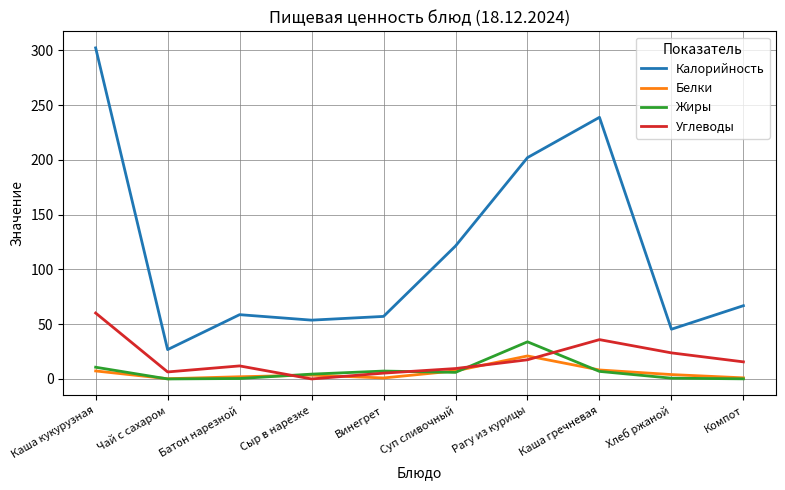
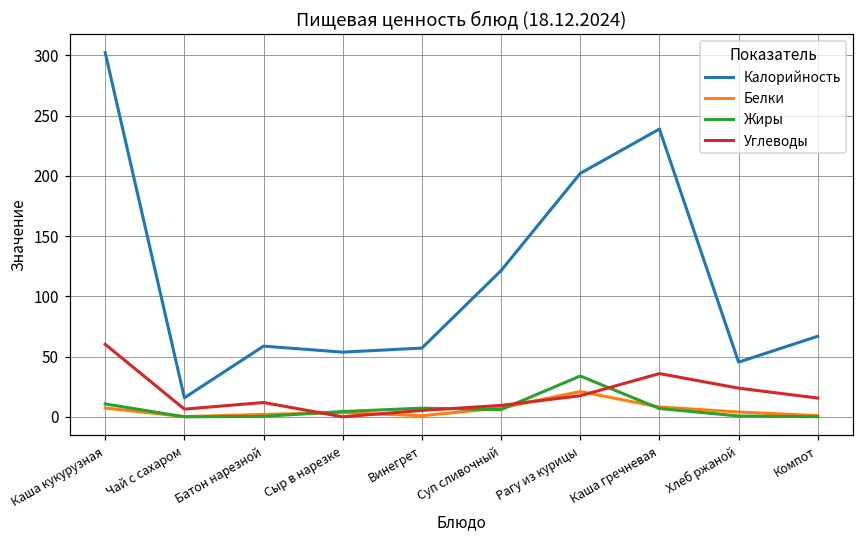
  {
    "Калорийность": {
      "Каша кукурузная": 302,
-     "Чай с сахаром": 27,
+     "Чай с сахаром": 16,
      "Батон нарезной": 59,
      "Сыр в нарезке": 54,
      "Винегрет": 57,
      "Суп сливочный": 121,
      "Рагу из курицы": 202,
      "Каша гречневая": 239,
      "Хлеб ржаной": 45,
      "Компот": 67
    },
    "Белки": {
      "Каша кукурузная": 7,
      "Винегрет": 1,
      "Рагу из курицы": 21,
      "Хлеб ржаной": 4
    },
    "Жиры": {
      "Каша кукурузная": 11,
      "Рагу из курицы": 34,
      "Хлеб ржаной": 1
    },
    "Углеводы": {
      "Каша кукурузная": 60,
      "Чай с сахаром": 6,
      "Батон нарезной": 12,
      "Сыр в нарезке": 0,
      "Рагу из курицы": 18,
      "Каша гречневая": 36,
      "Хлеб ржаной": 24,
      "Компот": 16
    }
  }
